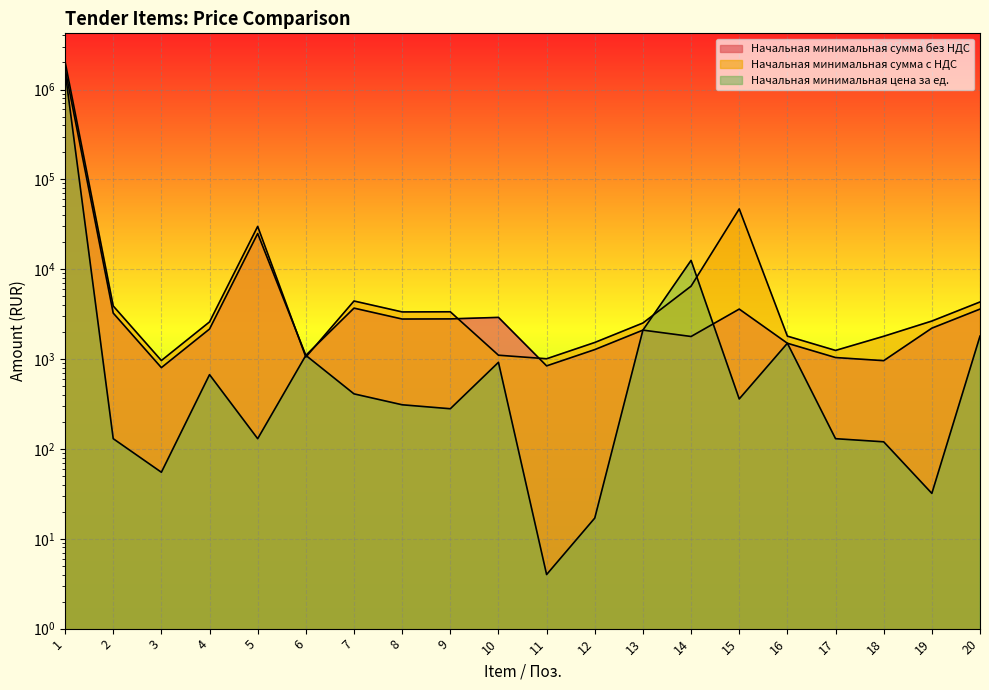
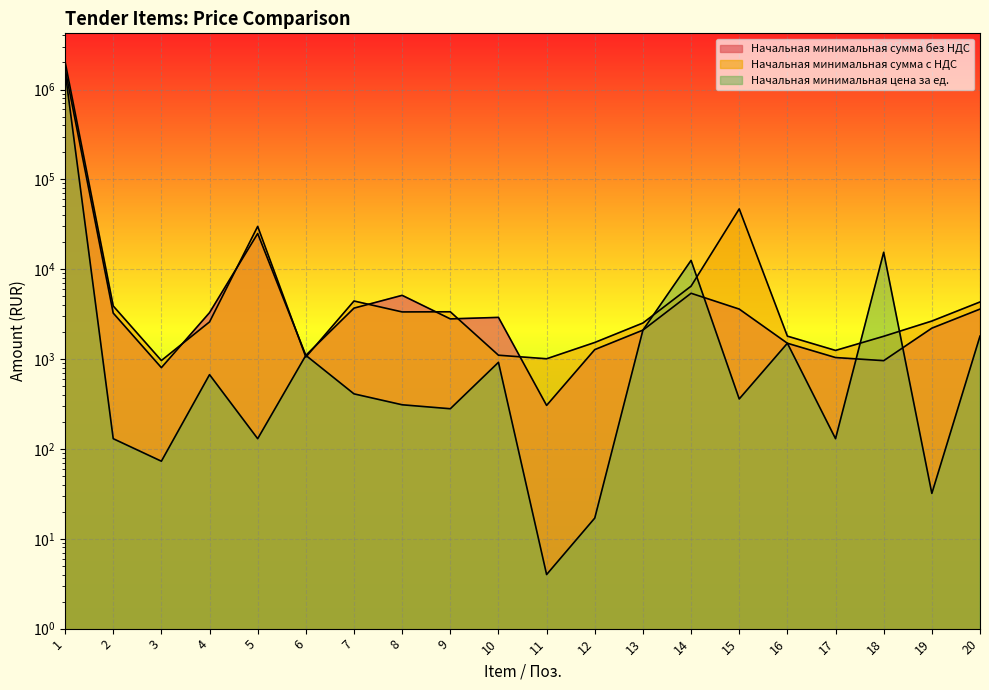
  {
    "Начальная минимальная сумма без НДС": {
      "2": 3300,
      "3": 800,
-     "4": 2200,
+     "4": 3300,
      "5": 25000,
      "7": 3700,
-     "8": 2800,
+     "8": 5000,
      "9": 2800,
      "10": 2900,
-     "11": 800,
+     "11": 310,
      "12": 1300,
-     "14": 1800,
+     "14": 5000,
      "15": 3600,
      "17": 1000,
      "18": 1000,
      "19": 2200,
      "20": 3600
    },
    "Начальная минимальная сумма с НДС": {
      "1": 2000000,
      "2": 3900,
      "3": 1000,
      "4": 2600,
      "5": 30000,
      "7": 4000,
      "8": 3300,
      "9": 3400,
      "10": 1100,
      "11": 1000,
      "12": 1500,
      "13": 2500,
      "14": 6000,
      "15": 50000,
      "16": 1800,
      "17": 1200,
      "18": 1800,
      "19": 2600,
      "20": 4000
    },
    "Начальная минимальная цена за ед.": {
      "2": 130,
-     "3": 60,
+     "3": 70,
      "4": 700,
      "5": 130,
      "7": 400,
      "8": 310,
      "9": 280,
      "10": 900,
      "11": 4,
      "12": 17,
      "14": 13000,
      "15": 360,
      "17": 130,
-     "18": 120,
+     "18": 15000,
      "19": 32,
      "20": 1800
    }
  }
